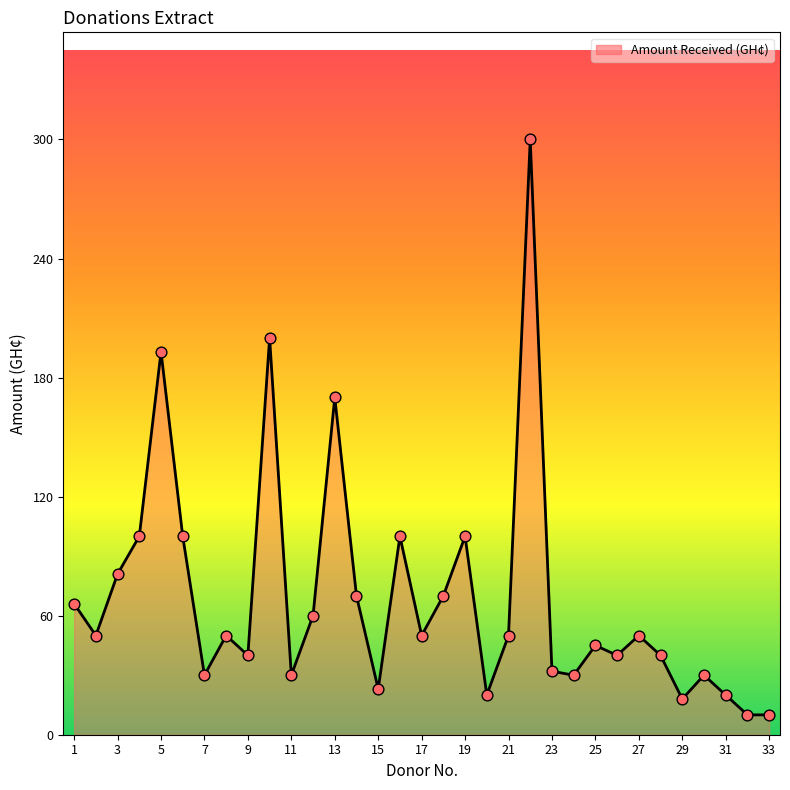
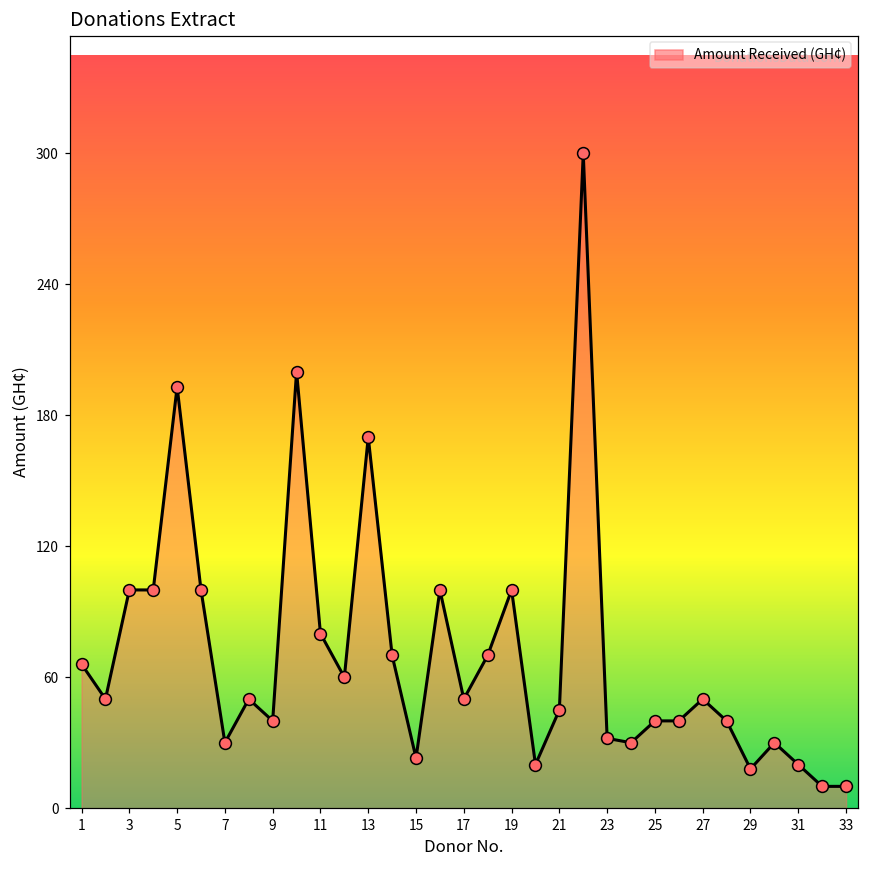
  {
    "1": 66,
-   "3": 81,
+   "3": 100,
    "5": 193,
    "7": 30,
    "9": 40,
-   "11": 30,
+   "11": 80,
    "13": 170,
    "15": 23,
    "17": 50,
    "19": 100,
-   "21": 50,
+   "21": 45,
    "23": 32,
-   "25": 45,
+   "25": 40,
    "27": 50,
    "29": 18,
    "31": 20,
    "33": 10
  }
